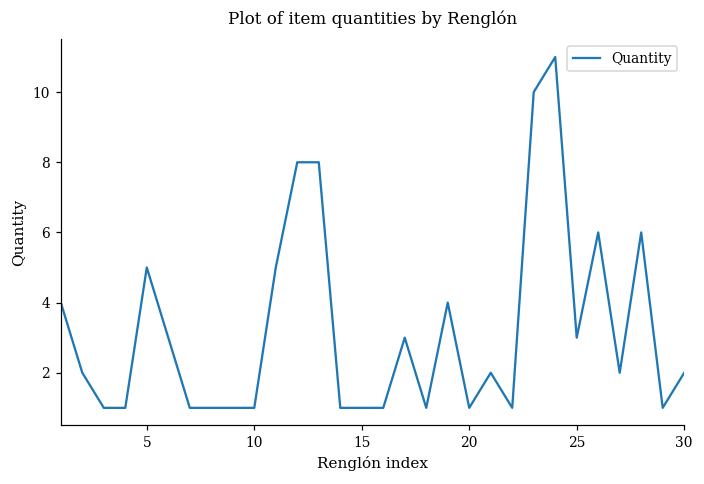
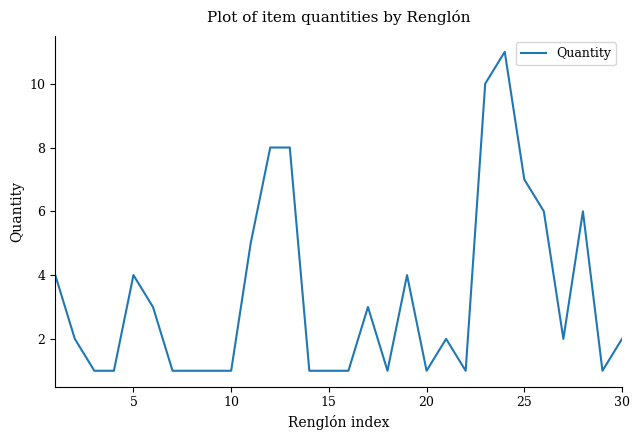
  {
-   "5": 5,
+   "5": 4,
    "10": 1,
    "15": 1,
    "20": 1,
-   "25": 3,
+   "25": 7,
    "30": 2
  }
